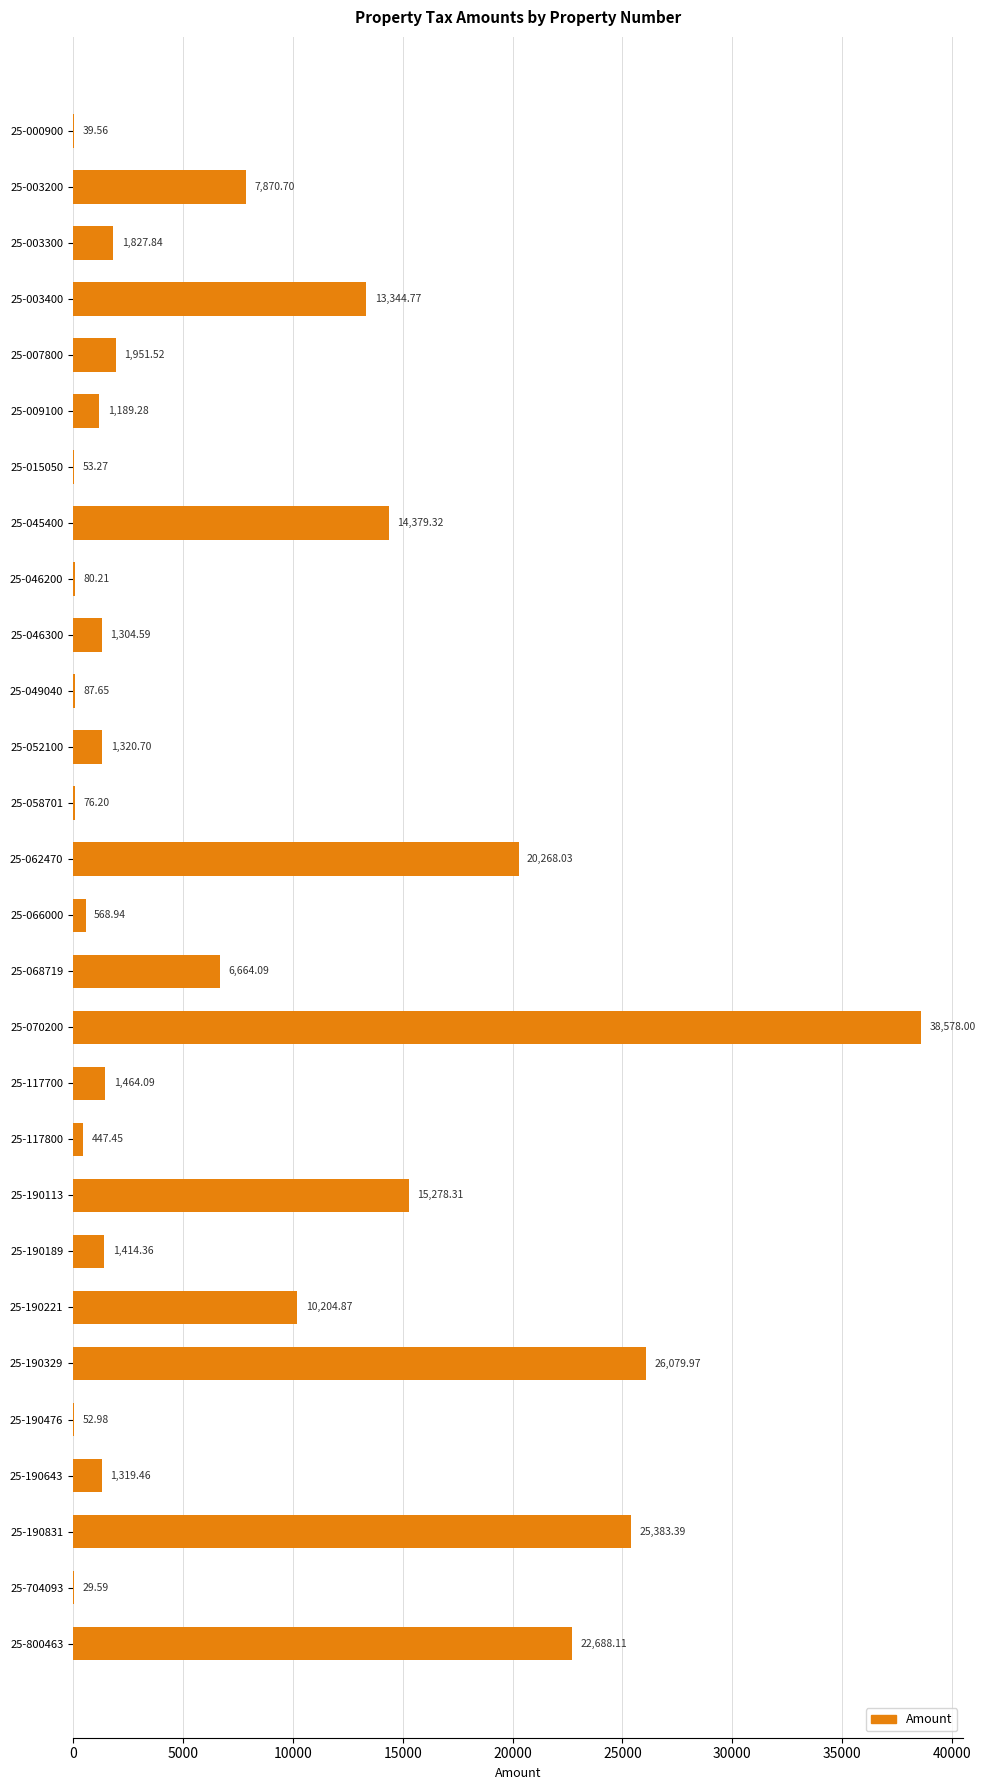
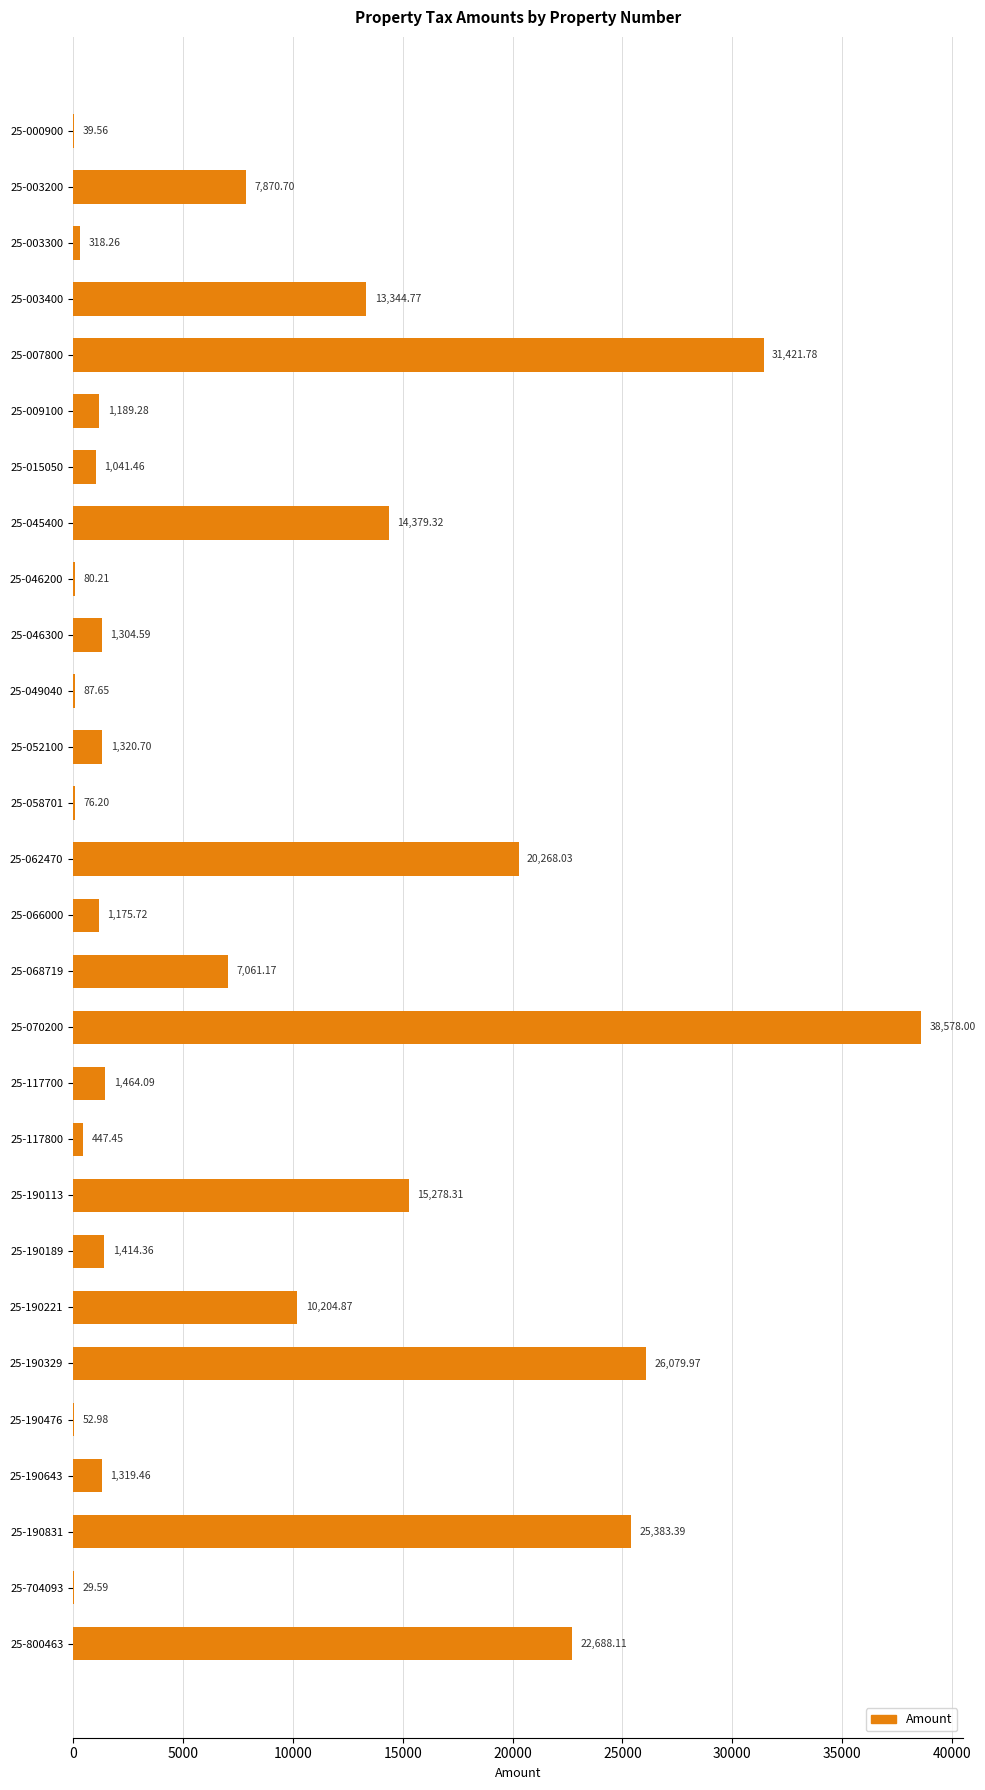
  {
    "25-000900": "39.56",
    "25-003200": "7,870.70",
-   "25-003300": "1,827.84",
+   "25-003300": "318.26",
    "25-003400": "13,344.77",
-   "25-007800": "1,951.52",
+   "25-007800": "31,421.78",
    "25-009100": "1,189.28",
-   "25-015050": "53.27",
+   "25-015050": "1,041.46",
    "25-045400": "14,379.32",
    "25-046200": "80.21",
    "25-046300": "1,304.59",
    "25-049040": "87.65",
    "25-052100": "1,320.70",
    "25-058701": "76.20",
    "25-062470": "20,268.03",
-   "25-066000": "568.94",
-   "25-068719": "6,664.09",
+   "25-066000": "1,175.72",
+   "25-068719": "7,061.17",
    "25-070200": "38,578.00",
    "25-117700": "1,464.09",
    "25-117800": "447.45",
    "25-190113": "15,278.31",
    "25-190189": "1,414.36",
    "25-190221": "10,204.87",
    "25-190329": "26,079.97",
    "25-190476": "52.98",
    "25-190643": "1,319.46",
    "25-190831": "25,383.39",
    "25-704093": "29.59",
    "25-800463": "22,688.11"
  }
